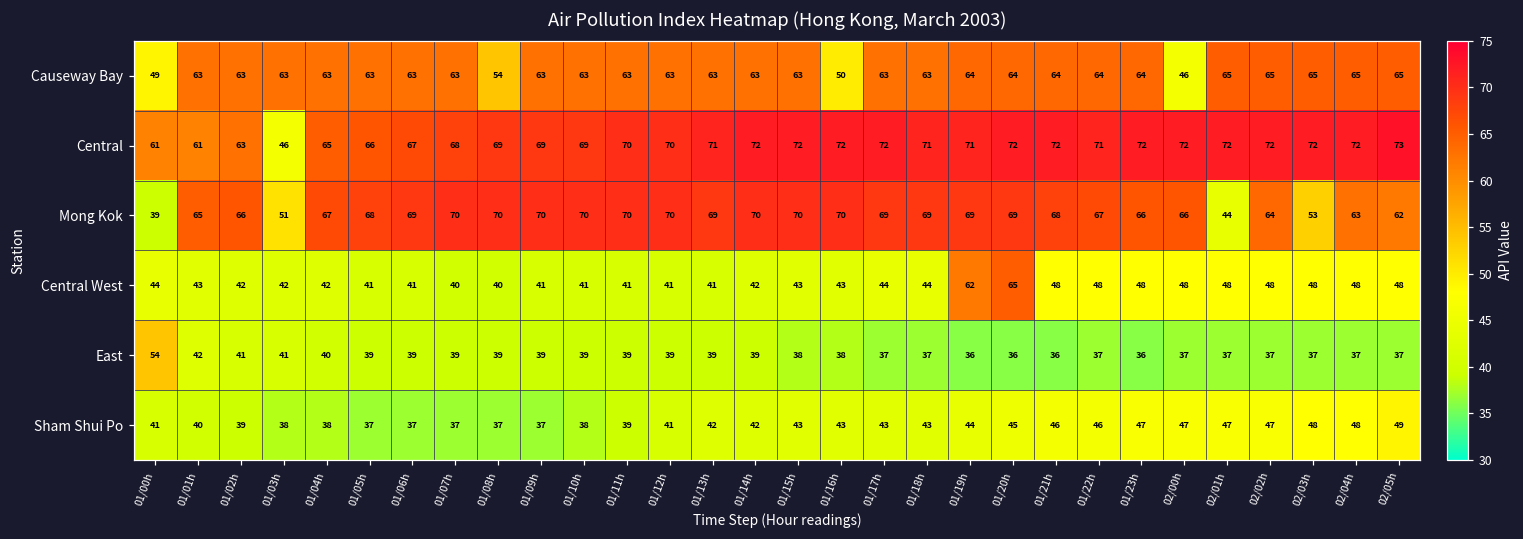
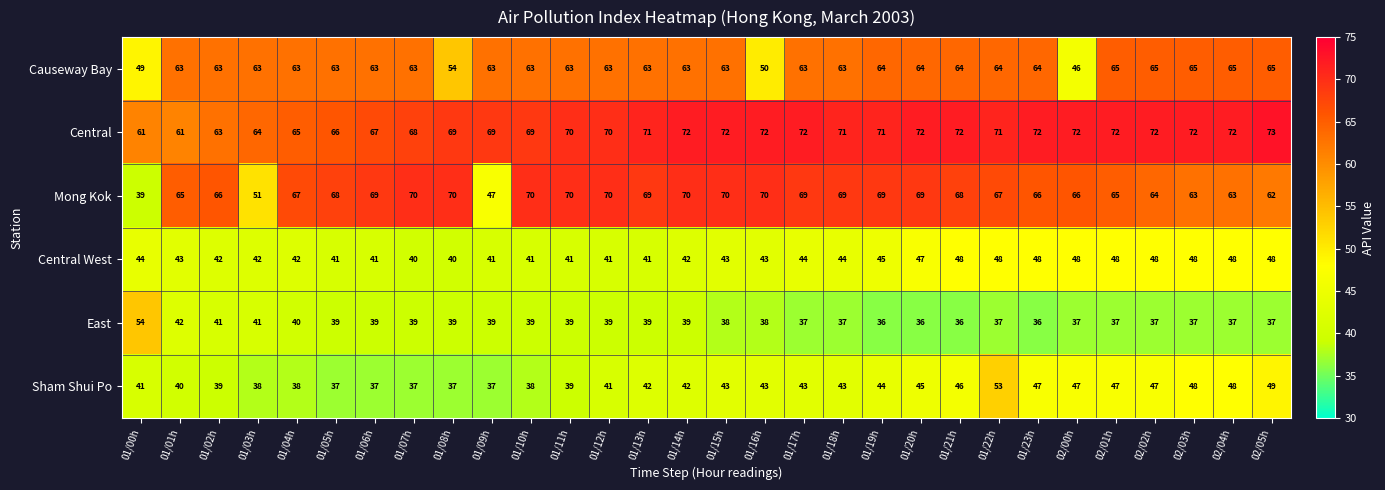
  {
    "Causeway Bay": {
      "01/00h": 49,
      "01/01h": 63,
      "01/02h": 63,
      "01/03h": 63,
      "01/04h": 63,
      "01/05h": 63,
      "01/06h": 63,
      "01/07h": 63,
      "01/08h": 54,
      "01/09h": 63,
      "01/10h": 63,
      "01/11h": 63,
      "01/12h": 63,
      "01/13h": 63,
      "01/14h": 63,
      "01/15h": 63,
      "01/16h": 50,
      "01/17h": 63,
      "01/18h": 63,
      "01/19h": 64,
      "01/20h": 64,
      "01/21h": 64,
      "01/22h": 64,
      "01/23h": 64,
      "02/00h": 46,
      "02/01h": 65,
      "02/02h": 65,
      "02/03h": 65,
      "02/04h": 65,
      "02/05h": 65
    },
    "Central": {
      "01/00h": 61,
      "01/01h": 61,
      "01/02h": 63,
-     "01/03h": 46,
+     "01/03h": 64,
      "01/04h": 65,
      "01/05h": 66,
      "01/06h": 67,
      "01/07h": 68,
      "01/08h": 69,
      "01/09h": 69,
      "01/10h": 69,
      "01/11h": 70,
      "01/12h": 70,
      "01/13h": 71,
      "01/14h": 72,
      "01/15h": 72,
      "01/16h": 72,
      "01/17h": 72,
      "01/18h": 71,
      "01/19h": 71,
      "01/20h": 72,
      "01/21h": 72,
      "01/22h": 71,
      "01/23h": 72,
      "02/00h": 72,
      "02/01h": 72,
      "02/02h": 72,
      "02/03h": 72,
      "02/04h": 72,
      "02/05h": 73
    },
    "Mong Kok": {
      "01/00h": 39,
      "01/01h": 65,
      "01/02h": 66,
      "01/03h": 51,
      "01/04h": 67,
      "01/05h": 68,
      "01/06h": 69,
      "01/07h": 70,
      "01/08h": 70,
-     "01/09h": 70,
+     "01/09h": 47,
      "01/10h": 70,
      "01/11h": 70,
      "01/12h": 70,
      "01/13h": 69,
      "01/14h": 70,
      "01/15h": 70,
      "01/16h": 70,
      "01/17h": 69,
      "01/18h": 69,
      "01/19h": 69,
      "01/20h": 69,
      "01/21h": 68,
      "01/22h": 67,
      "01/23h": 66,
      "02/00h": 66,
-     "02/01h": 44,
+     "02/01h": 65,
      "02/02h": 64,
-     "02/03h": 53,
+     "02/03h": 63,
      "02/04h": 63,
      "02/05h": 62
    },
    "Central West": {
      "01/00h": 44,
      "01/01h": 43,
      "01/02h": 42,
      "01/03h": 42,
      "01/04h": 42,
      "01/05h": 41,
      "01/06h": 41,
      "01/07h": 40,
      "01/08h": 40,
      "01/09h": 41,
      "01/10h": 41,
      "01/11h": 41,
      "01/12h": 41,
      "01/13h": 41,
      "01/14h": 42,
      "01/15h": 43,
      "01/16h": 43,
      "01/17h": 44,
      "01/18h": 44,
-     "01/19h": 62,
-     "01/20h": 65,
+     "01/19h": 45,
+     "01/20h": 47,
      "01/21h": 48,
      "01/22h": 48,
      "01/23h": 48,
      "02/00h": 48,
      "02/01h": 48,
      "02/02h": 48,
      "02/03h": 48,
      "02/04h": 48,
      "02/05h": 48
    },
    "East": {
      "01/00h": 54,
      "01/01h": 42,
      "01/02h": 41,
      "01/03h": 41,
      "01/04h": 40,
      "01/05h": 39,
      "01/06h": 39,
      "01/07h": 39,
      "01/08h": 39,
      "01/09h": 39,
      "01/10h": 39,
      "01/11h": 39,
      "01/12h": 39,
      "01/13h": 39,
      "01/14h": 39,
      "01/15h": 38,
      "01/16h": 38,
      "01/17h": 37,
      "01/18h": 37,
      "01/19h": 36,
      "01/20h": 36,
      "01/21h": 36,
      "01/22h": 37,
      "01/23h": 36,
      "02/00h": 37,
      "02/01h": 37,
      "02/02h": 37,
      "02/03h": 37,
      "02/04h": 37,
      "02/05h": 37
    },
    "Sham Shui Po": {
      "01/00h": 41,
      "01/01h": 40,
      "01/02h": 39,
      "01/03h": 38,
      "01/04h": 38,
      "01/05h": 37,
      "01/06h": 37,
      "01/07h": 37,
      "01/08h": 37,
      "01/09h": 37,
      "01/10h": 38,
      "01/11h": 39,
      "01/12h": 41,
      "01/13h": 42,
      "01/14h": 42,
      "01/15h": 43,
      "01/16h": 43,
      "01/17h": 43,
      "01/18h": 43,
      "01/19h": 44,
      "01/20h": 45,
      "01/21h": 46,
-     "01/22h": 46,
+     "01/22h": 53,
      "01/23h": 47,
      "02/00h": 47,
      "02/01h": 47,
      "02/02h": 47,
      "02/03h": 48,
      "02/04h": 48,
      "02/05h": 49
    }
  }
